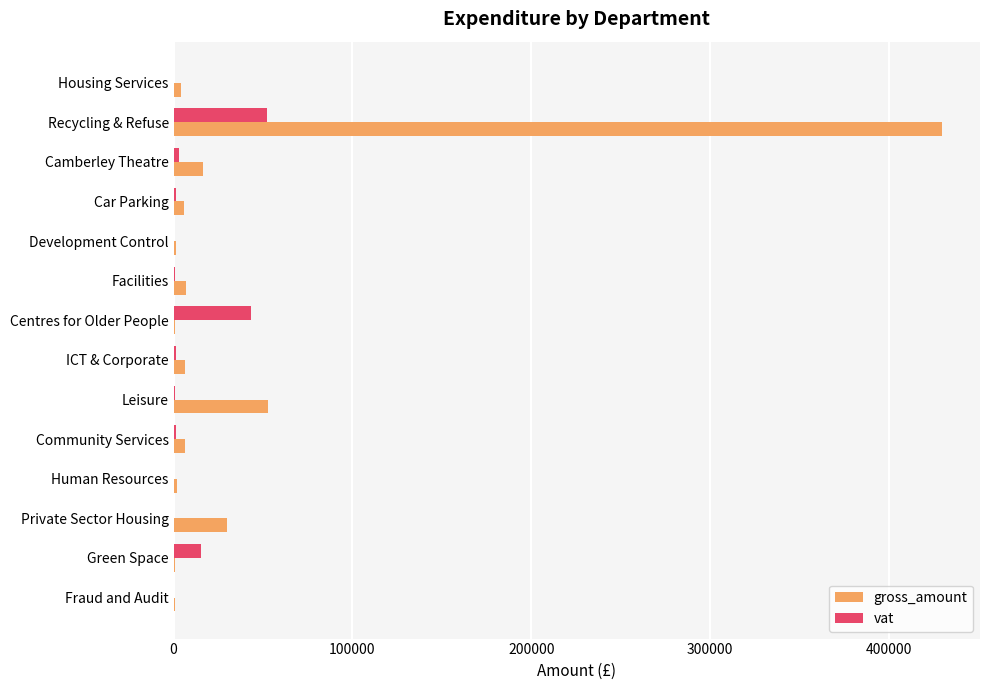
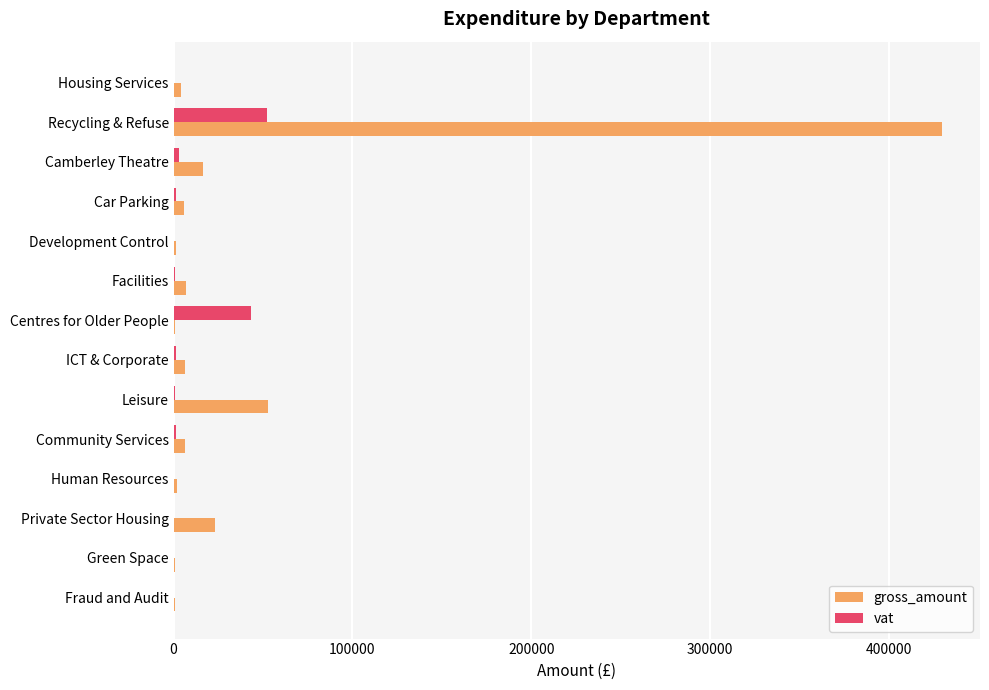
  {
    "gross_amount": {
      "Housing Services": 4000,
      "Recycling & Refuse": 429000,
      "Camberley Theatre": 16000,
      "Car Parking": 6000,
      "Facilities": 7000,
      "ICT & Corporate": 6000,
      "Leisure": 53000,
      "Community Services": 6000,
      "Human Resources": 2000,
-     "Private Sector Housing": 30000
+     "Private Sector Housing": 23000
    },
    "vat": {
      "Housing Services": 0,
      "Recycling & Refuse": 52000,
      "Camberley Theatre": 3000,
      "Centres for Older People": 43000,
      "Private Sector Housing": 0,
-     "Green Space": 15000
+     "Green Space": 0
    }
  }
